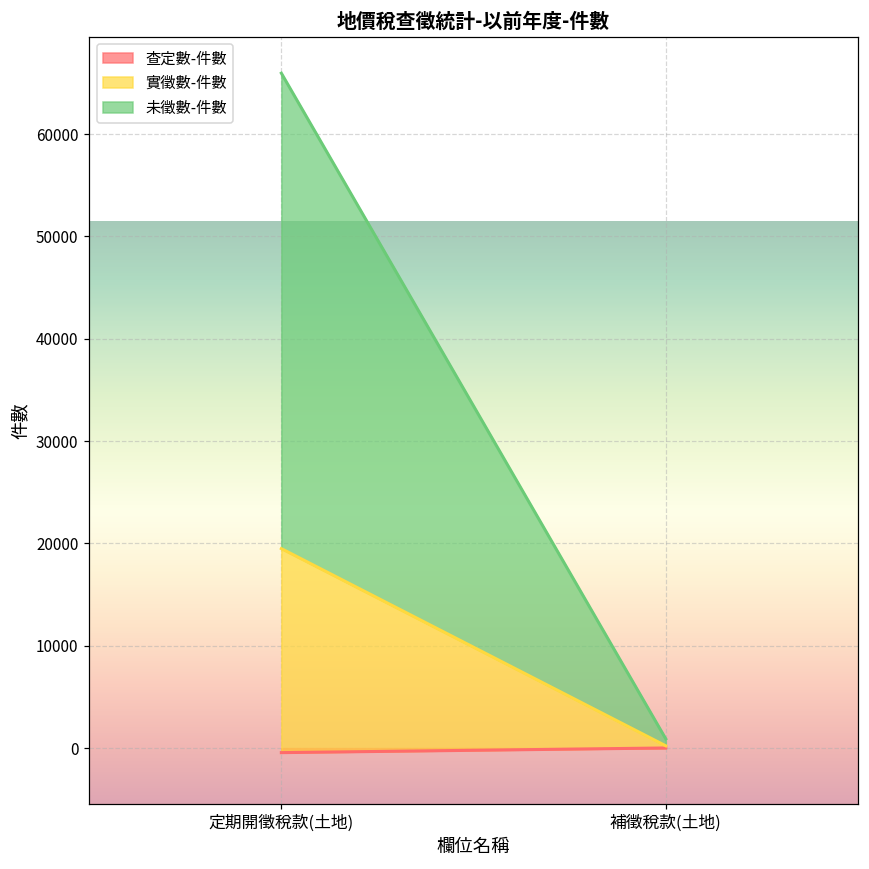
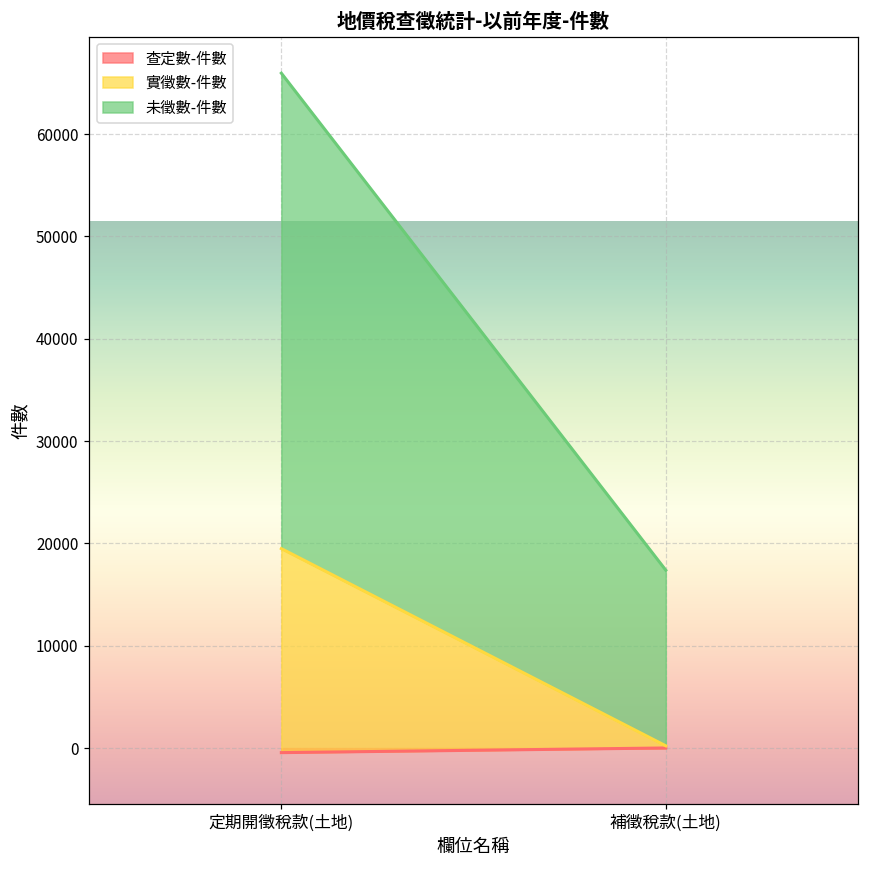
  {
    "實徵數-件數": {
      "定期開徵稅款(土地)": 19000
    },
    "未徵數-件數": {
      "定期開徵稅款(土地)": 46000,
-     "補徵稅款(土地)": 1000
+     "補徵稅款(土地)": 17000
    }
  }
